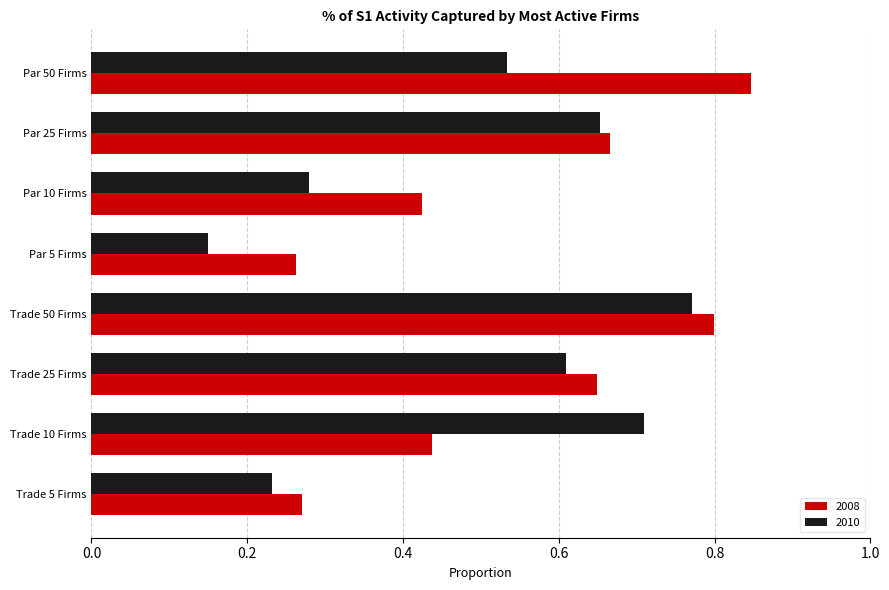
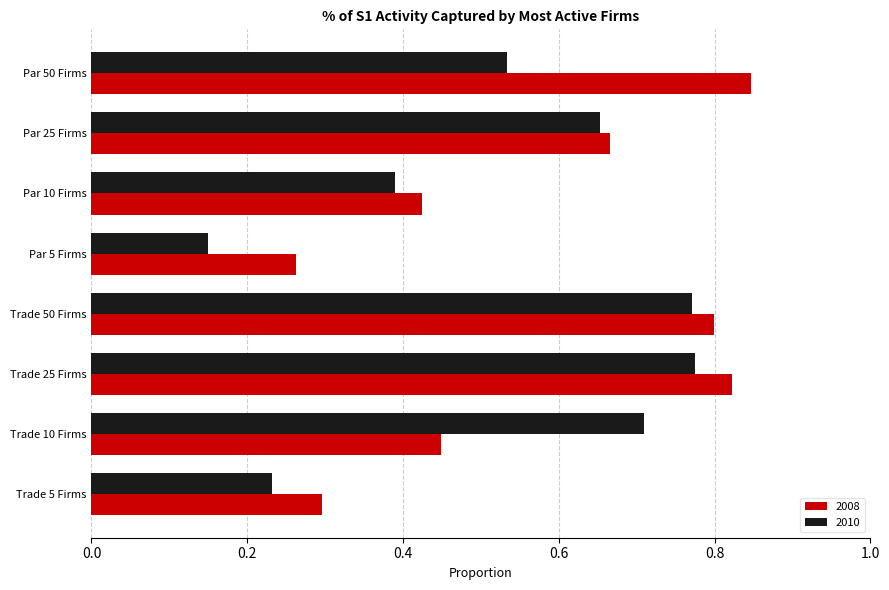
  {
    "2008": {
      "Par 50 Firms": 0.85,
      "Par 25 Firms": 0.67,
      "Par 10 Firms": 0.42,
      "Par 5 Firms": 0.26,
      "Trade 50 Firms": 0.80,
-     "Trade 25 Firms": 0.65,
-     "Trade 10 Firms": 0.44,
-     "Trade 5 Firms": 0.27
+     "Trade 25 Firms": 0.82,
+     "Trade 10 Firms": 0.45,
+     "Trade 5 Firms": 0.30
    },
    "2010": {
      "Par 50 Firms": 0.53,
      "Par 25 Firms": 0.65,
-     "Par 10 Firms": 0.28,
+     "Par 10 Firms": 0.39,
      "Par 5 Firms": 0.15,
      "Trade 50 Firms": 0.77,
-     "Trade 25 Firms": 0.61,
+     "Trade 25 Firms": 0.77,
      "Trade 10 Firms": 0.71,
      "Trade 5 Firms": 0.23
    }
  }
